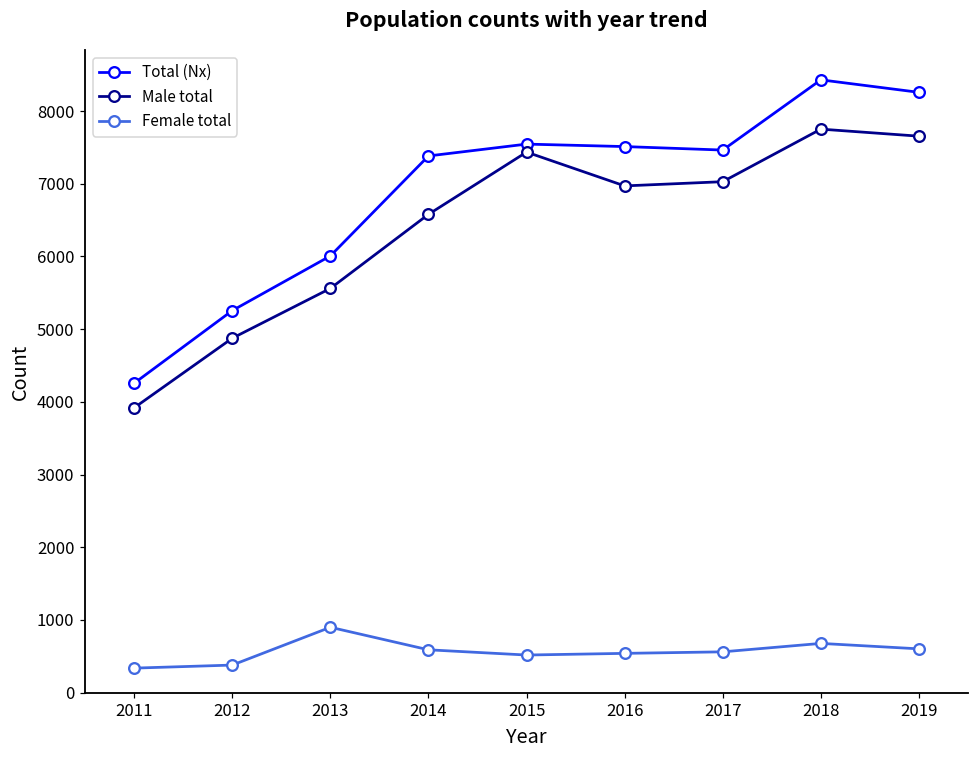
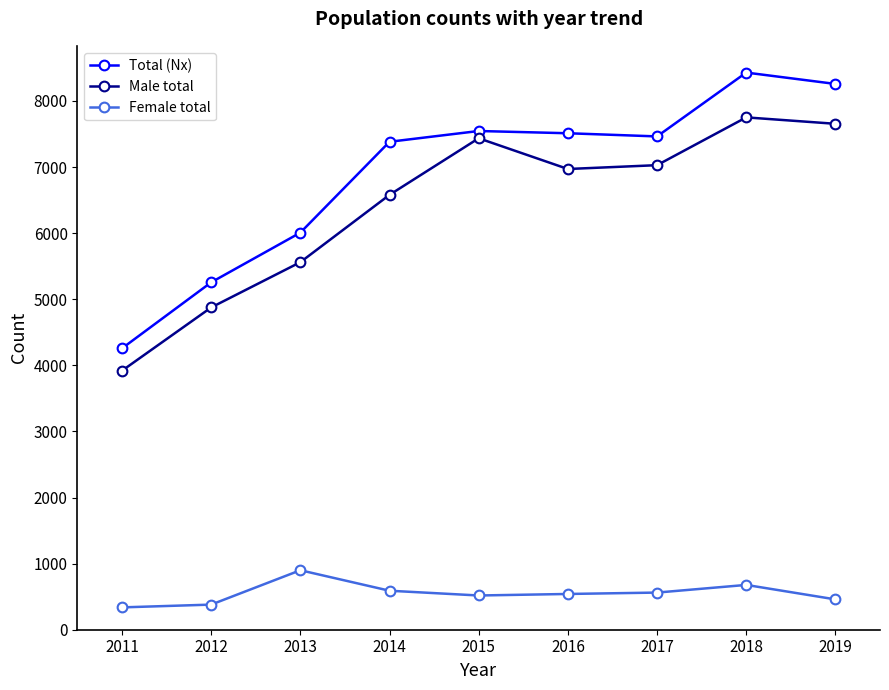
  {
    "Total (Nx)": {
      "2011": 4300,
      "2012": 5300,
      "2013": 6000,
      "2014": 7400,
      "2015": 7500,
      "2016": 7500,
      "2017": 7500,
      "2018": 8400,
      "2019": 8300
    },
    "Male total": {
      "2011": 3900,
      "2012": 4900,
      "2013": 5600,
      "2014": 6600,
      "2015": 7400,
      "2016": 7000,
      "2017": 7000,
      "2018": 7800,
      "2019": 7700
    },
    "Female total": {
      "2011": 300,
      "2012": 400,
      "2013": 900,
      "2014": 600,
      "2015": 500,
      "2016": 500,
      "2017": 600,
      "2018": 700,
-     "2019": 600
+     "2019": 500
    }
  }
